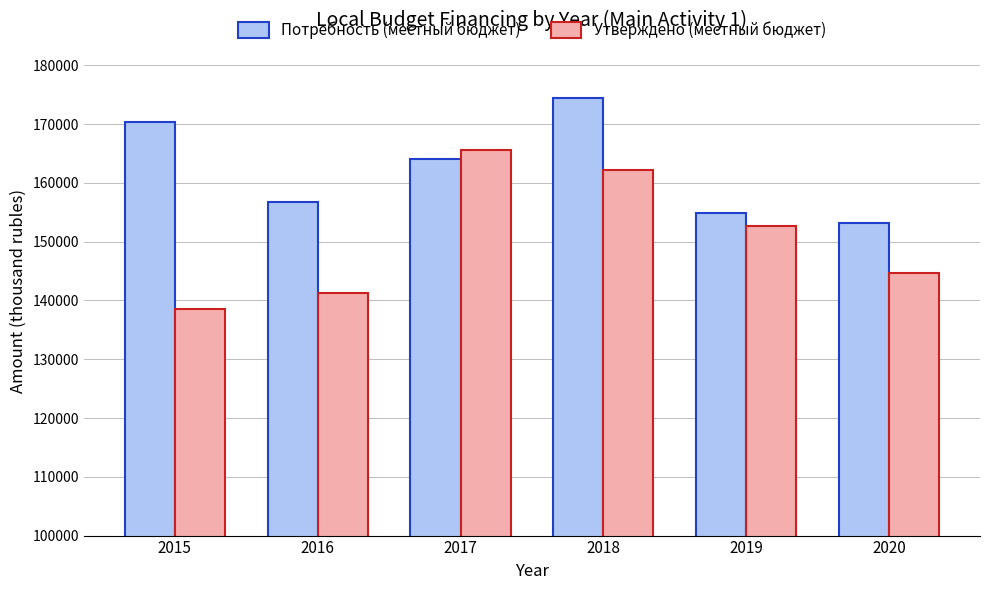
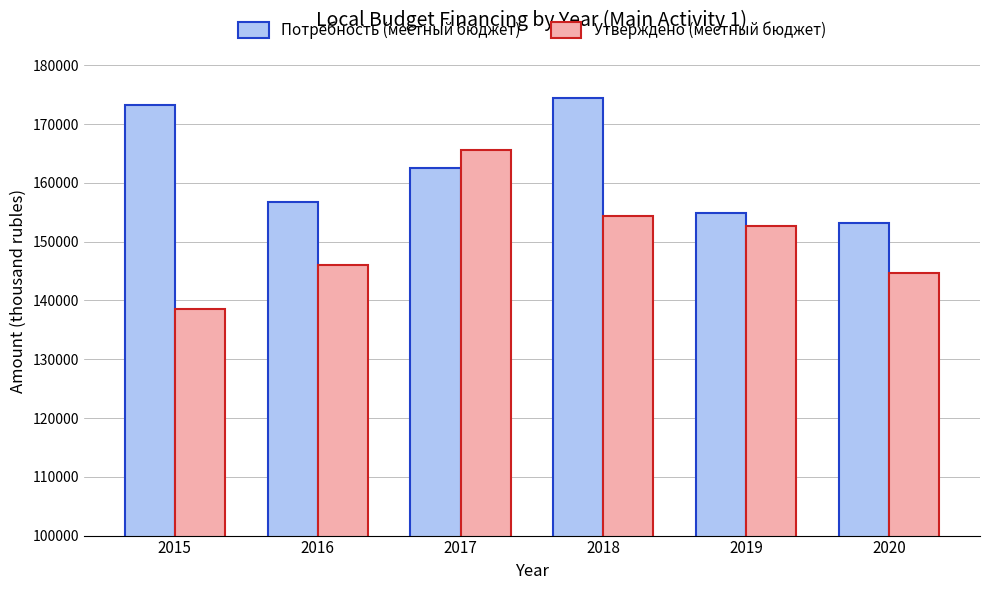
  {
    "Потребность (местный бюджет)": {
-     "2015": 170000,
+     "2015": 173000,
      "2016": 157000,
-     "2017": 164000,
+     "2017": 162000,
      "2018": 174000,
      "2019": 155000,
      "2020": 153000
    },
    "Утверждено (местный бюджет)": {
      "2015": 138000,
-     "2016": 141000,
+     "2016": 146000,
      "2017": 166000,
-     "2018": 162000,
+     "2018": 154000,
      "2019": 153000,
      "2020": 145000
    }
  }
